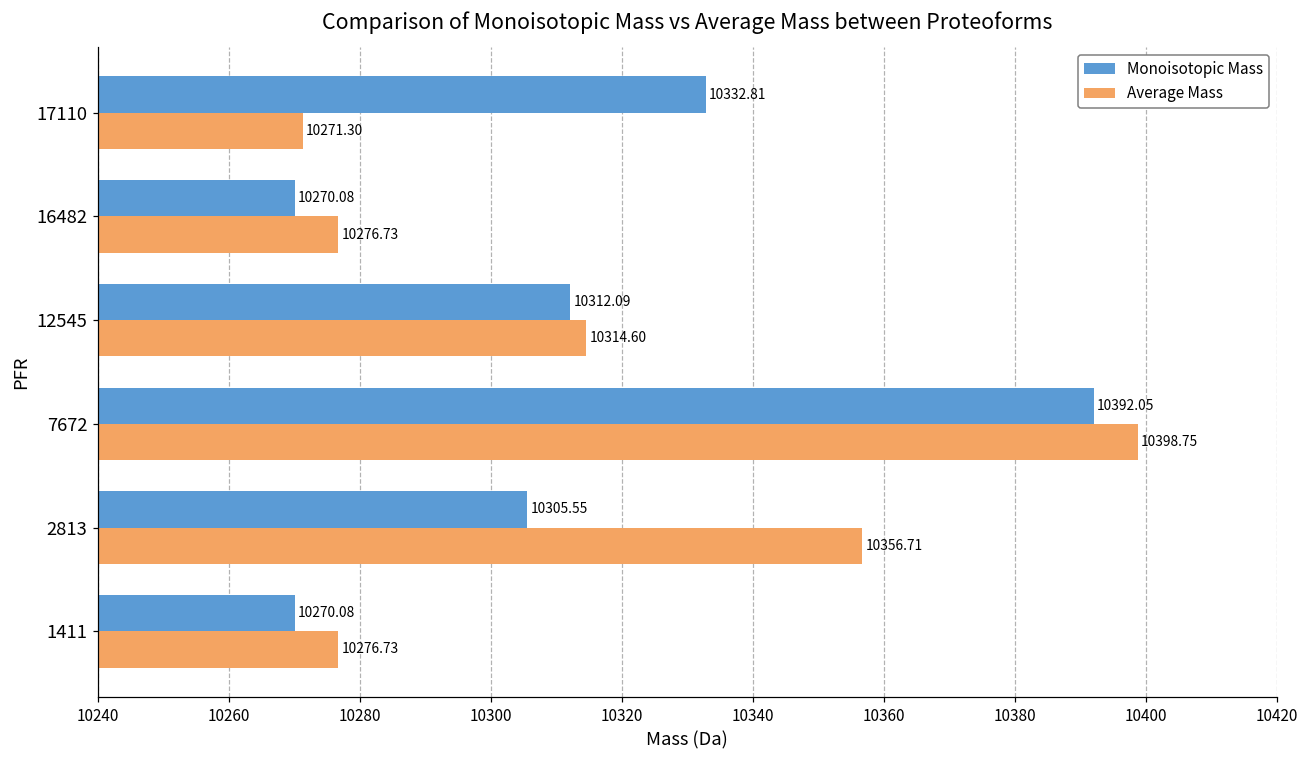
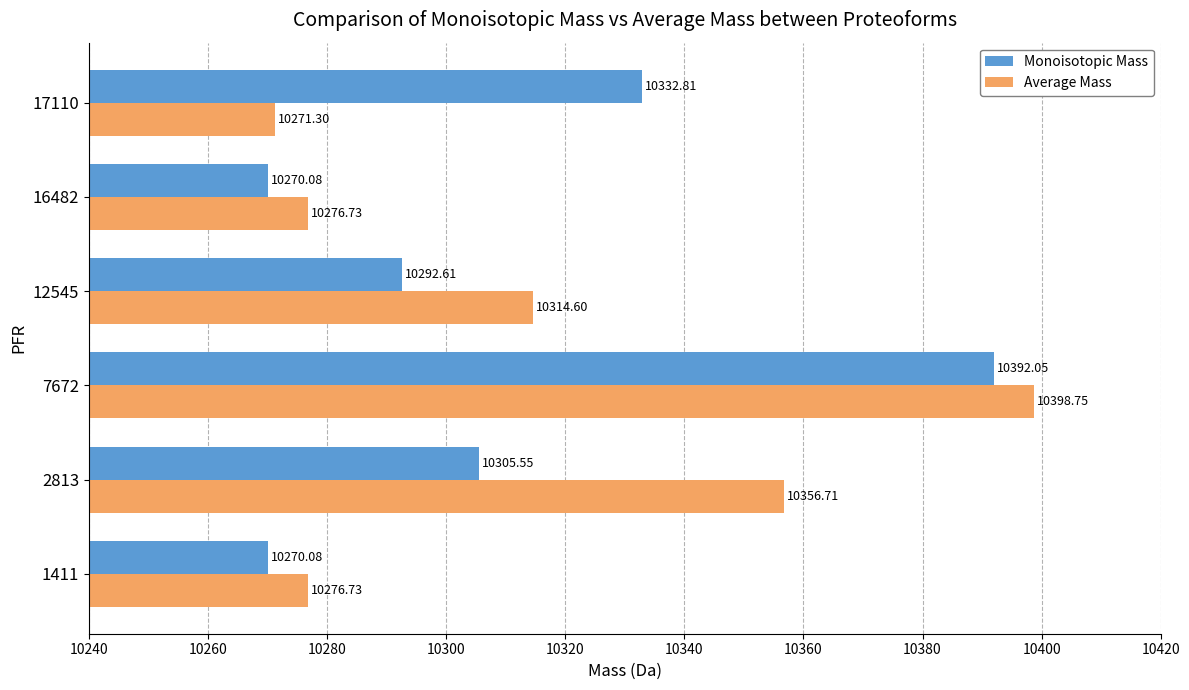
  {
    "Monoisotopic Mass": {
      "17110": 10332.81,
      "16482": 10270.08,
-     "12545": 10312.09,
+     "12545": 10292.61,
      "7672": 10392.05,
      "2813": 10305.55,
      "1411": 10270.08
    },
    "Average Mass": {
      "17110": 10271.30,
      "16482": 10276.73,
      "12545": 10314.60,
      "7672": 10398.75,
      "2813": 10356.71,
      "1411": 10276.73
    }
  }
